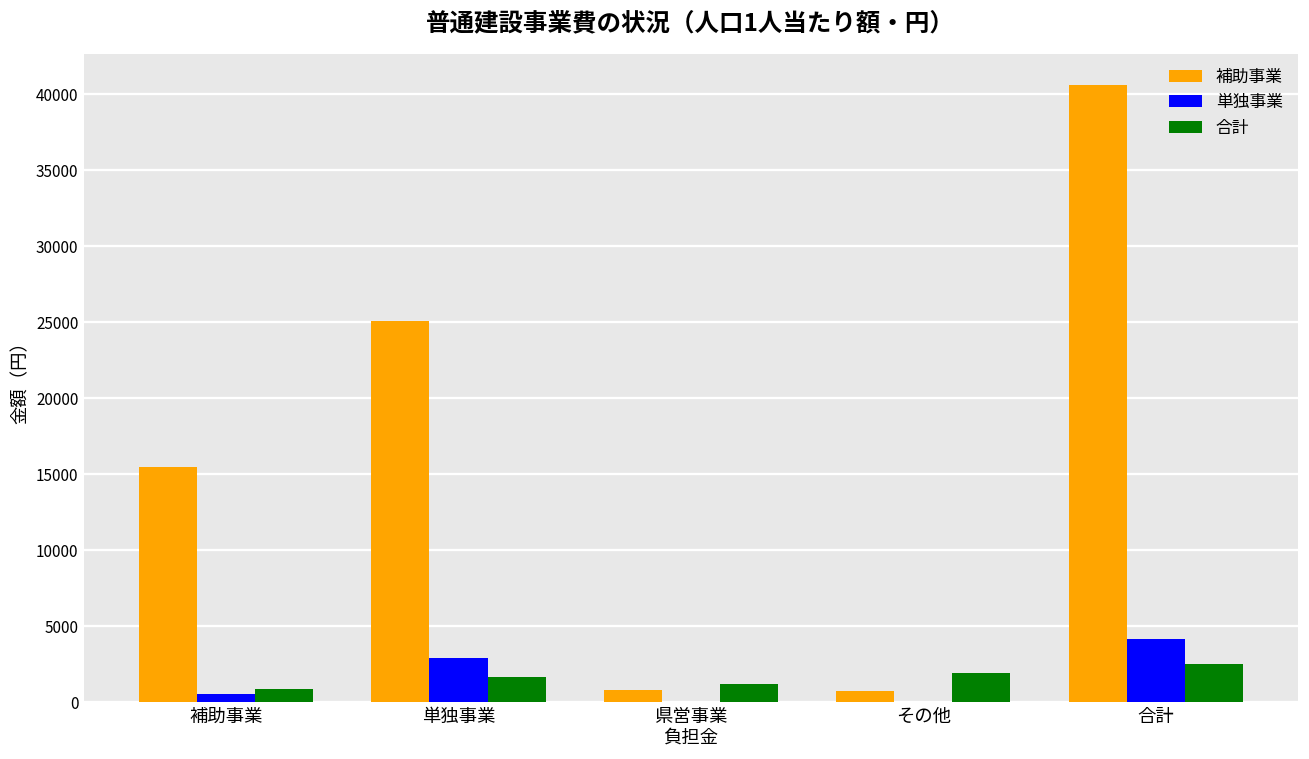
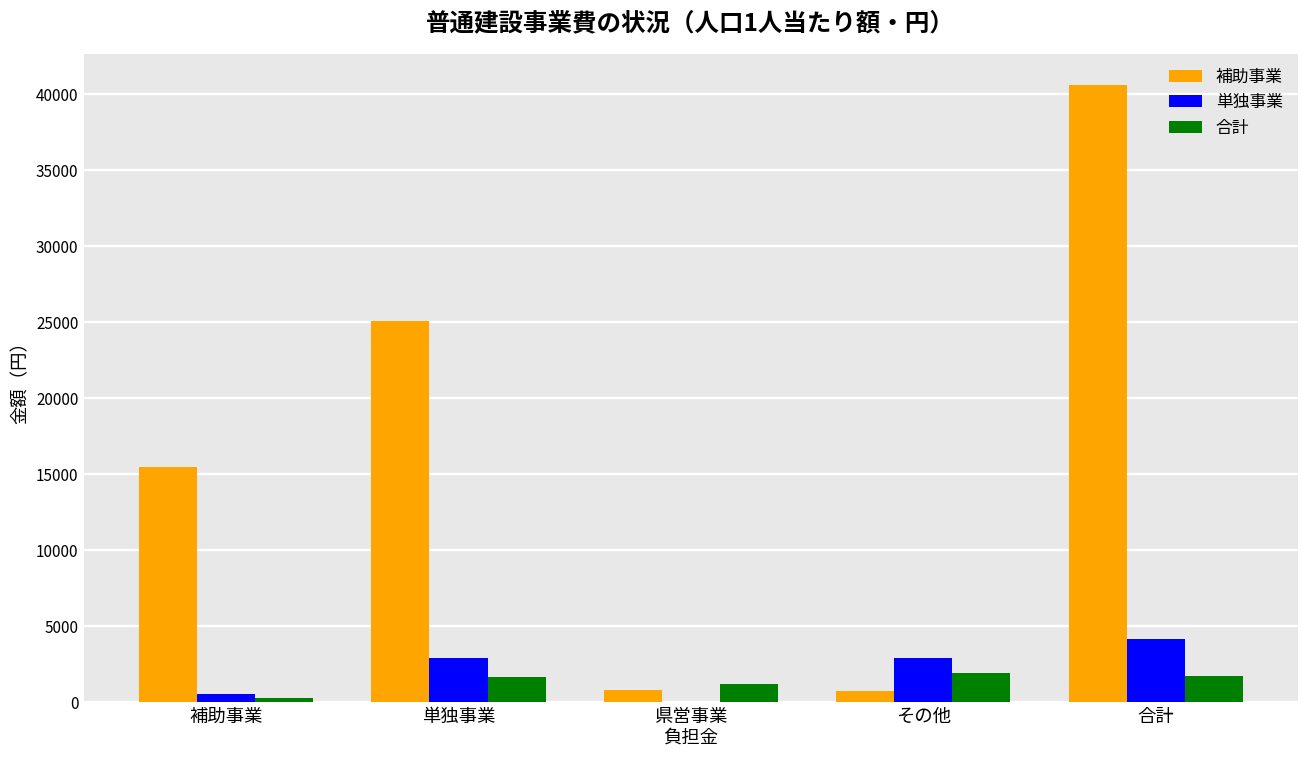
  {
    "補助事業": {
      "補助事業": 15500,
      "単独事業": 25100,
      "県営事業 負担金": 800,
      "その他": 800,
      "合計": 40600
    },
    "単独事業": {
      "補助事業": 600,
      "単独事業": 2900,
      "県営事業 負担金": 0,
-     "その他": 0,
+     "その他": 2900,
      "合計": 4200
    },
    "合計": {
-     "補助事業": 900,
+     "補助事業": 300,
      "単独事業": 1700,
      "県営事業 負担金": 1200,
      "その他": 1900,
-     "合計": 2500
+     "合計": 1700
    }
  }
